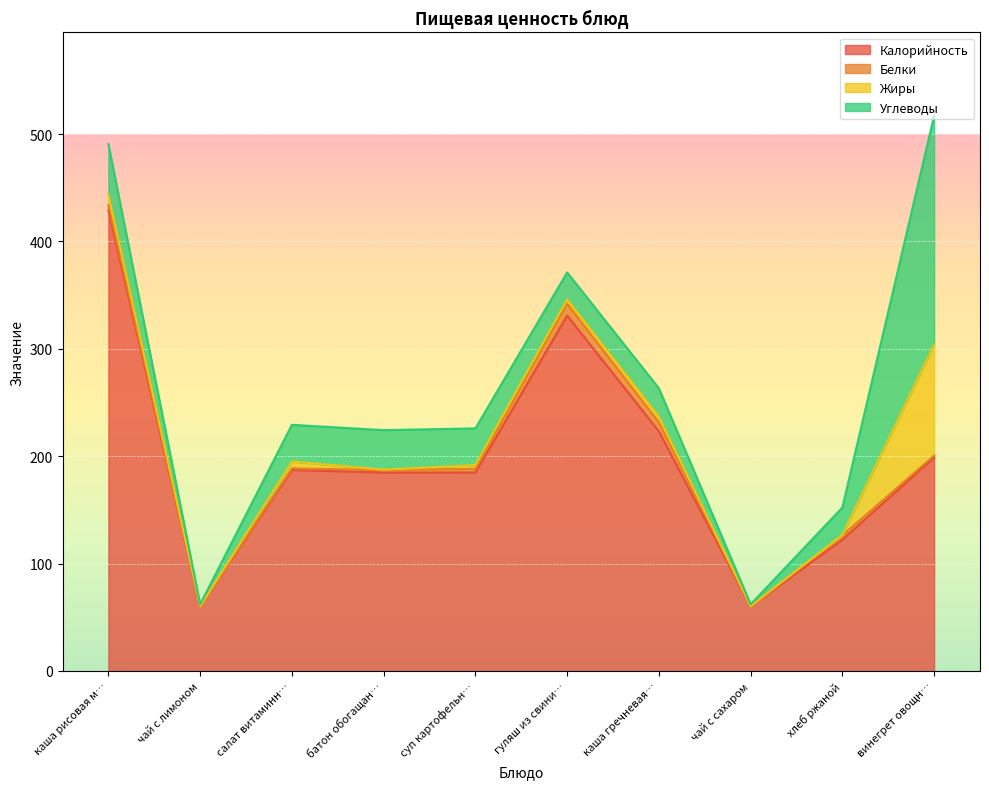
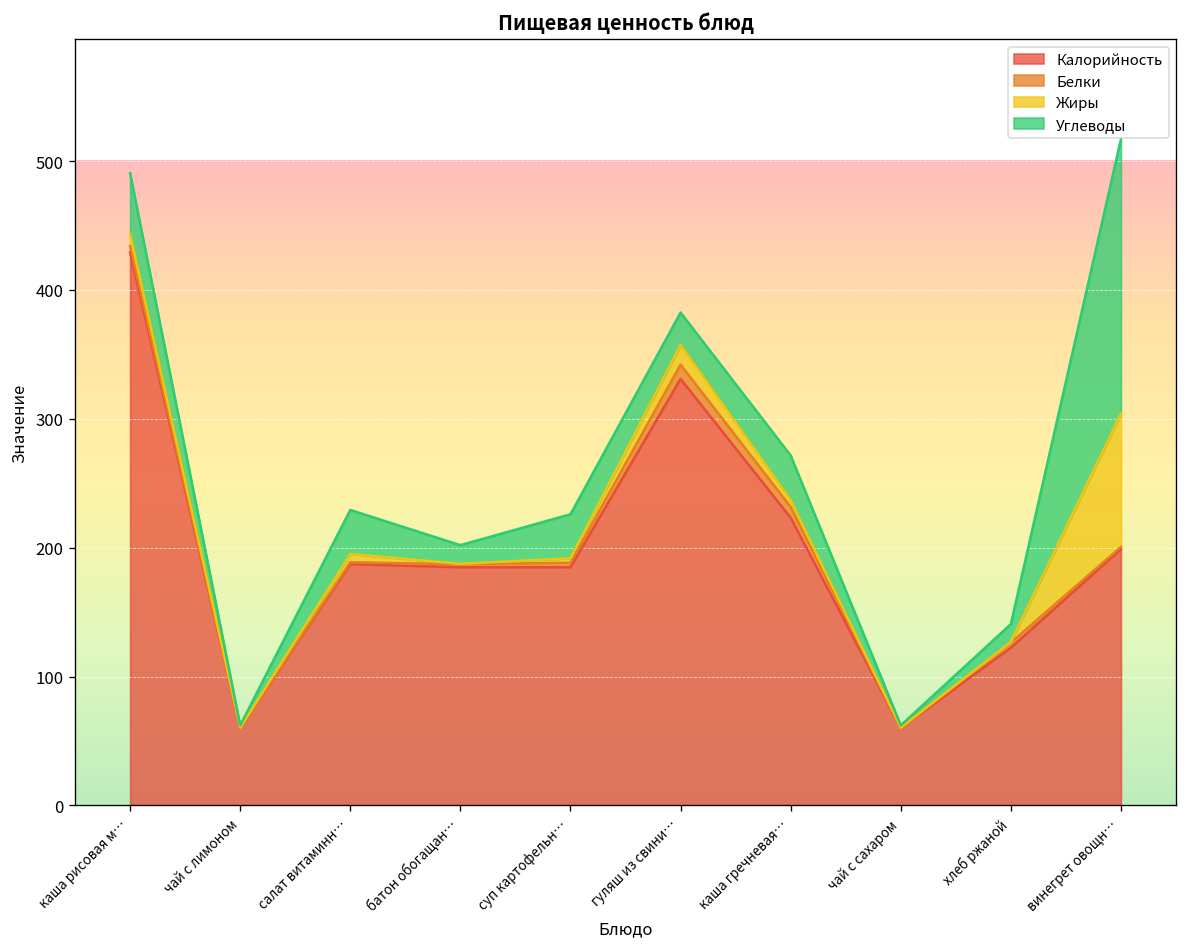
  {
    "Жиры": {
      "каша рисовая м…": 9,
      "салат витаминн…": 6,
      "суп картофельн…": 4,
-     "гуляш из свини…": 4,
+     "гуляш из свини…": 15,
      "каша гречневая…": 5,
      "винегрет овощн…": 103
    },
    "Углеводы": {
      "каша рисовая м…": 47,
      "салат витаминн…": 34,
-     "батон обогащан…": 37,
+     "батон обогащан…": 14,
      "суп картофельн…": 34,
      "гуляш из свини…": 25,
-     "каша гречневая…": 26,
-     "хлеб ржаной": 25
+     "каша гречневая…": 35,
+     "хлеб ржаной": 14
    }
  }
